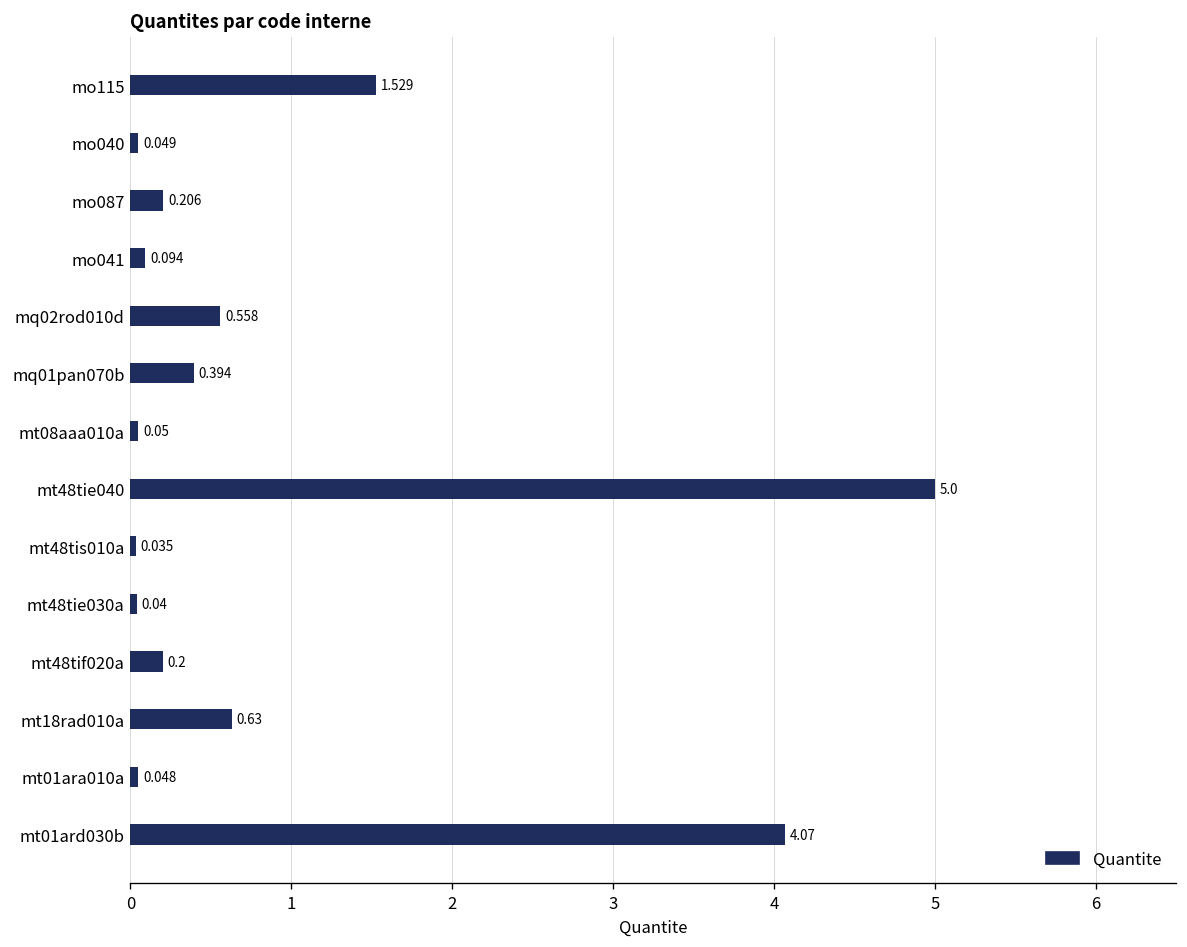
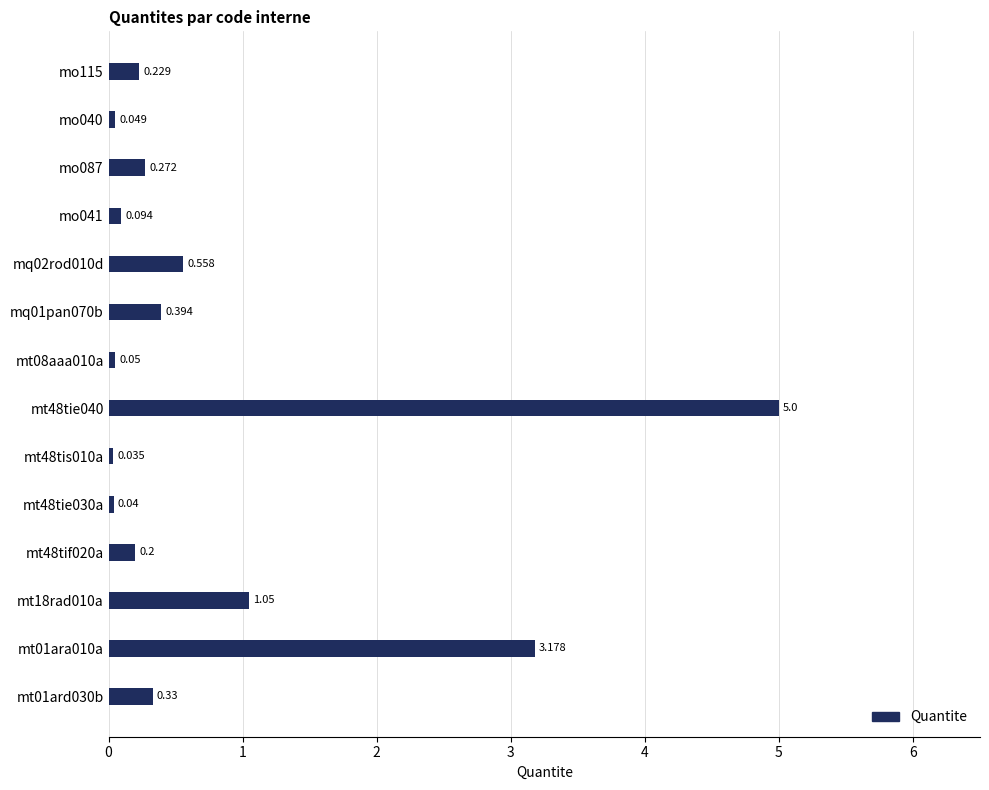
  {
-   "mo115": 1.529,
+   "mo115": 0.229,
    "mo040": 0.049,
-   "mo087": 0.206,
+   "mo087": 0.272,
    "mo041": 0.094,
    "mq02rod010d": 0.558,
    "mq01pan070b": 0.394,
    "mt08aaa010a": 0.05,
    "mt48tie040": 5.0,
    "mt48tis010a": 0.035,
    "mt48tie030a": 0.04,
    "mt48tif020a": 0.2,
-   "mt18rad010a": 0.63,
-   "mt01ara010a": 0.048,
-   "mt01ard030b": 4.07
+   "mt18rad010a": 1.05,
+   "mt01ara010a": 3.178,
+   "mt01ard030b": 0.33
  }
